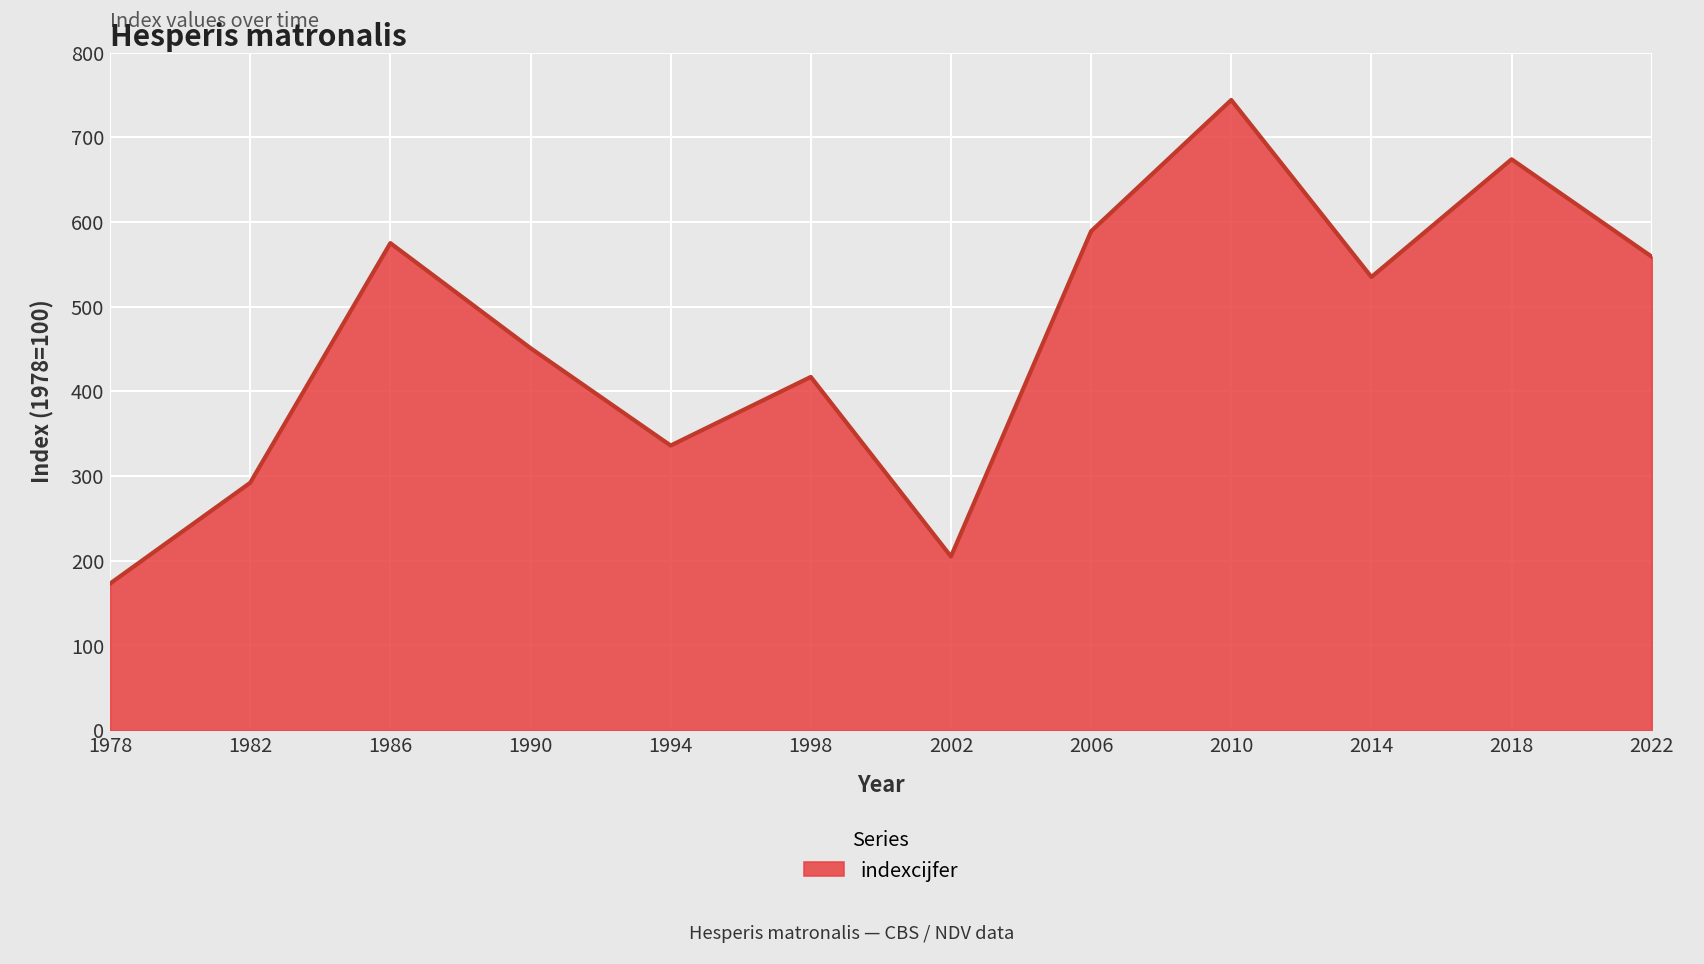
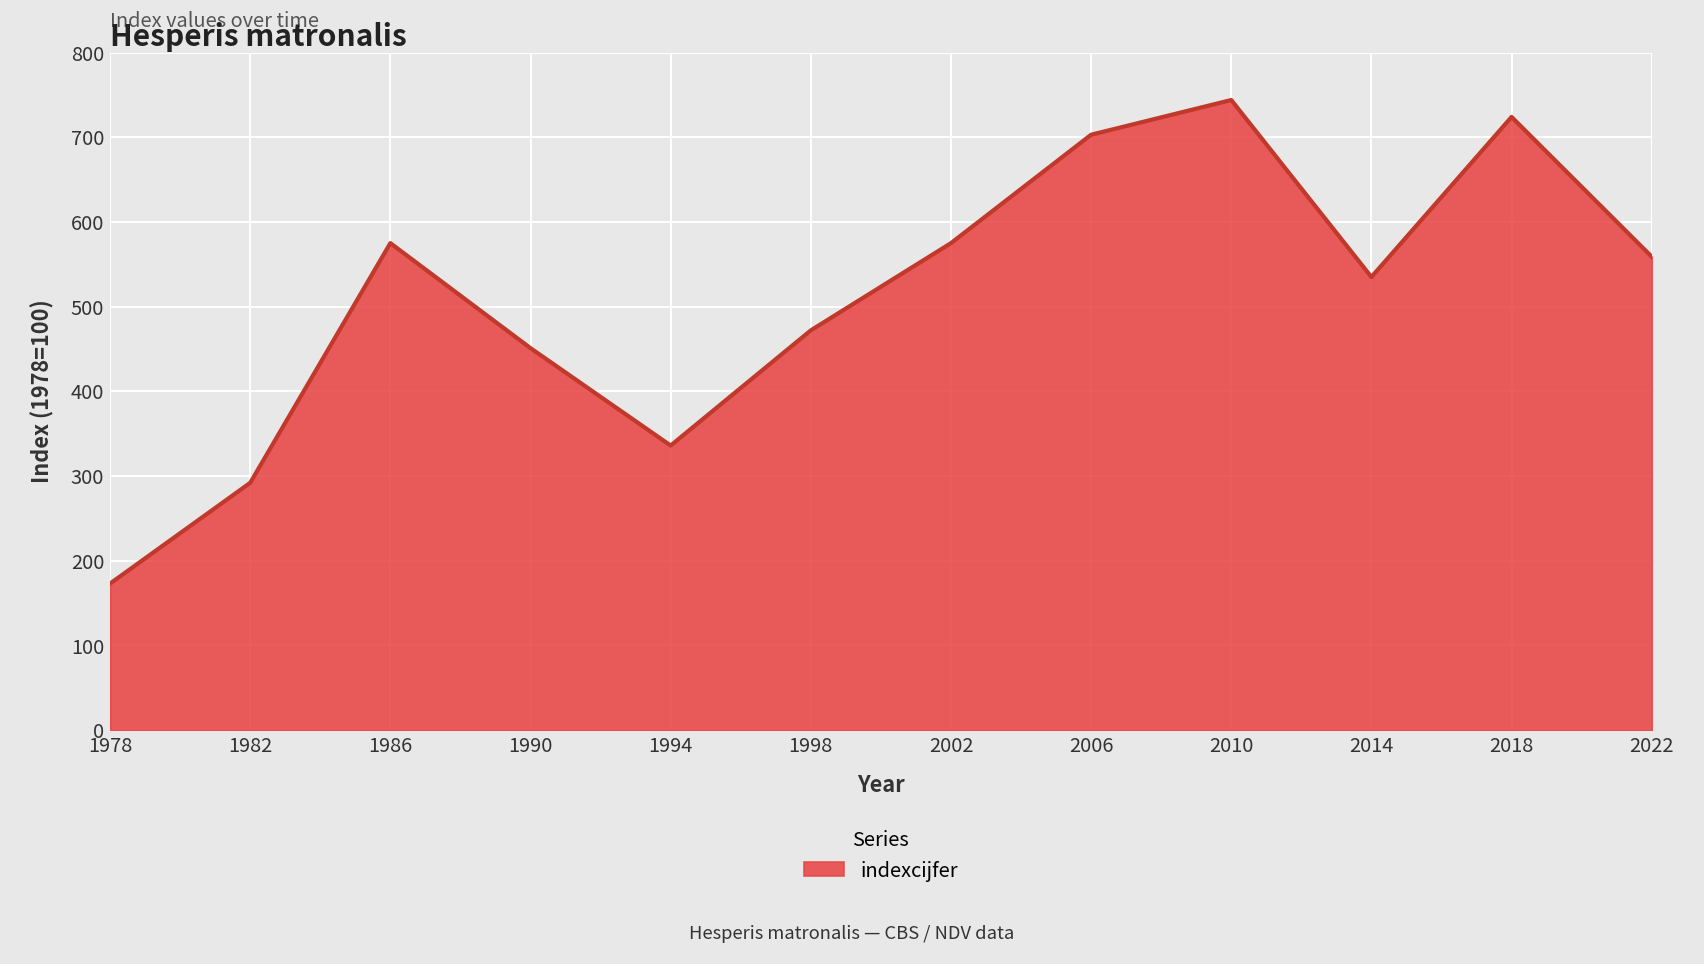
  {
    "1978": 170,
    "1982": 290,
    "1986": 580,
    "1990": 450,
    "1994": 340,
-   "1998": 420,
-   "2002": 210,
-   "2006": 590,
+   "1998": 470,
+   "2002": 580,
+   "2006": 700,
    "2010": 740,
    "2014": 540,
-   "2018": 670,
+   "2018": 720,
    "2022": 560
  }
